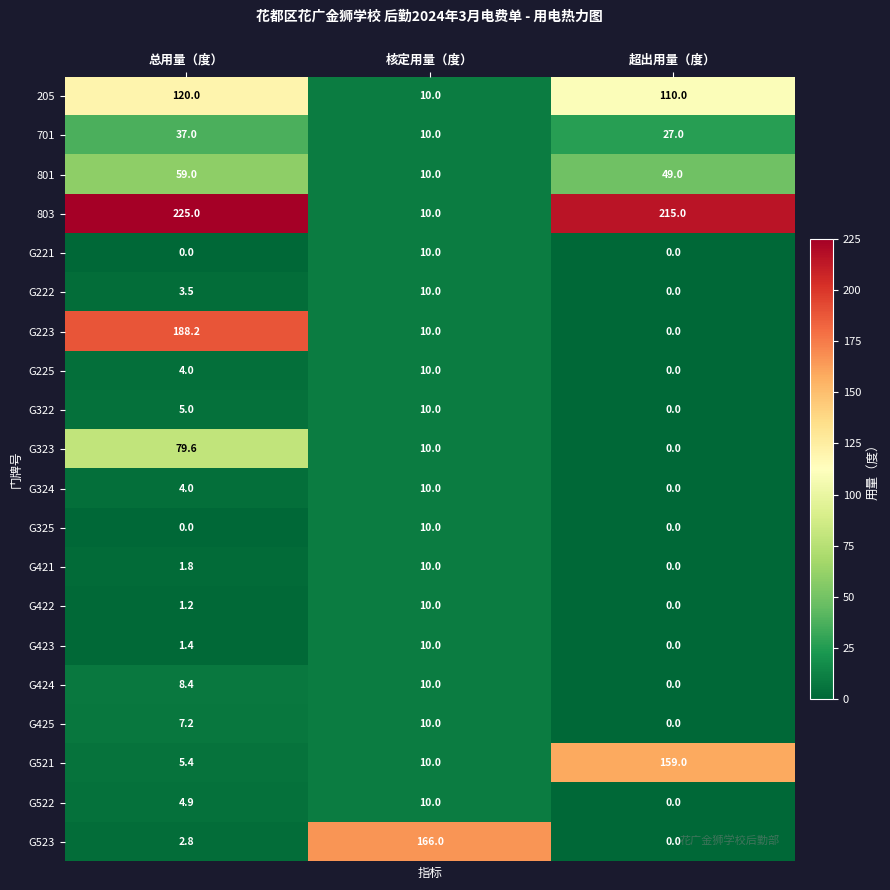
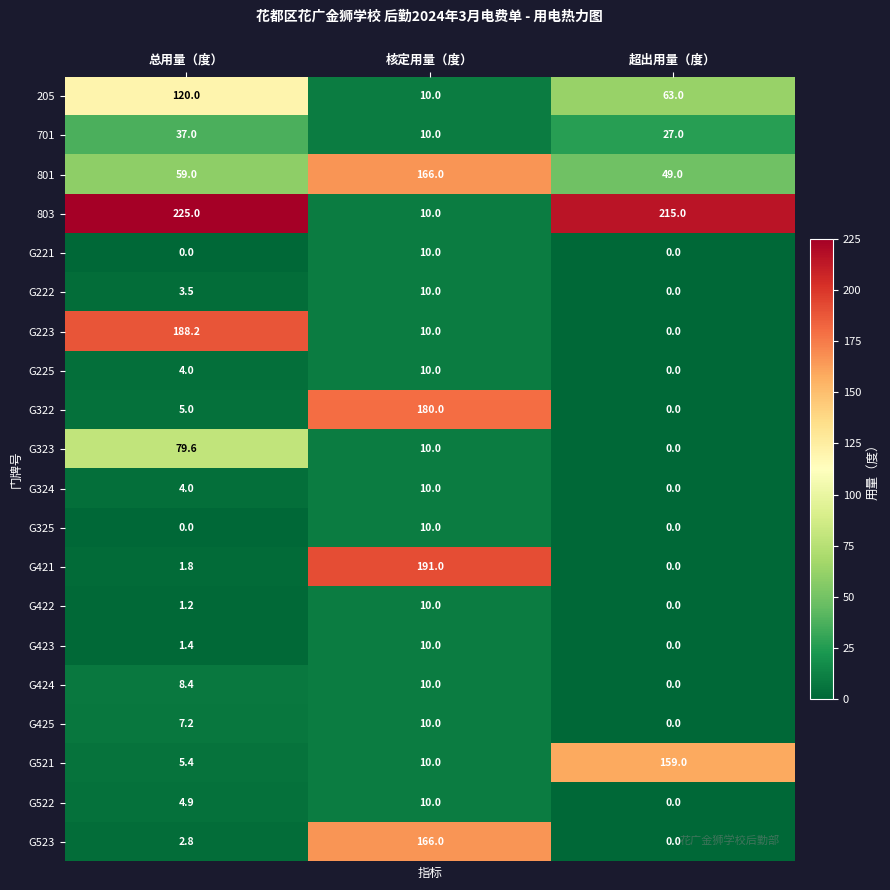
  {
    "205": {
      "总用量（度）": 120.0,
      "核定用量（度）": 10.0,
-     "超出用量（度）": 110.0
+     "超出用量（度）": 63.0
    },
    "701": {
      "总用量（度）": 37.0,
      "核定用量（度）": 10.0,
      "超出用量（度）": 27.0
    },
    "801": {
      "总用量（度）": 59.0,
-     "核定用量（度）": 10.0,
+     "核定用量（度）": 166.0,
      "超出用量（度）": 49.0
    },
    "803": {
      "总用量（度）": 225.0,
      "核定用量（度）": 10.0,
      "超出用量（度）": 215.0
    },
    "G221": {
      "总用量（度）": 0.0,
      "核定用量（度）": 10.0,
      "超出用量（度）": 0.0
    },
    "G222": {
      "总用量（度）": 3.5,
      "核定用量（度）": 10.0,
      "超出用量（度）": 0.0
    },
    "G223": {
      "总用量（度）": 188.2,
      "核定用量（度）": 10.0,
      "超出用量（度）": 0.0
    },
    "G225": {
      "总用量（度）": 4.0,
      "核定用量（度）": 10.0,
      "超出用量（度）": 0.0
    },
    "G322": {
      "总用量（度）": 5.0,
-     "核定用量（度）": 10.0,
+     "核定用量（度）": 180.0,
      "超出用量（度）": 0.0
    },
    "G323": {
      "总用量（度）": 79.6,
      "核定用量（度）": 10.0,
      "超出用量（度）": 0.0
    },
    "G324": {
      "总用量（度）": 4.0,
      "核定用量（度）": 10.0,
      "超出用量（度）": 0.0
    },
    "G325": {
      "总用量（度）": 0.0,
      "核定用量（度）": 10.0,
      "超出用量（度）": 0.0
    },
    "G421": {
      "总用量（度）": 1.8,
-     "核定用量（度）": 10.0,
+     "核定用量（度）": 191.0,
      "超出用量（度）": 0.0
    },
    "G422": {
      "总用量（度）": 1.2,
      "核定用量（度）": 10.0,
      "超出用量（度）": 0.0
    },
    "G423": {
      "总用量（度）": 1.4,
      "核定用量（度）": 10.0,
      "超出用量（度）": 0.0
    },
    "G424": {
      "总用量（度）": 8.4,
      "核定用量（度）": 10.0,
      "超出用量（度）": 0.0
    },
    "G425": {
      "总用量（度）": 7.2,
      "核定用量（度）": 10.0,
      "超出用量（度）": 0.0
    },
    "G521": {
      "总用量（度）": 5.4,
      "核定用量（度）": 10.0,
      "超出用量（度）": 159.0
    },
    "G522": {
      "总用量（度）": 4.9,
      "核定用量（度）": 10.0,
      "超出用量（度）": 0.0
    },
    "G523": {
      "总用量（度）": 2.8,
      "核定用量（度）": 166.0
    }
  }
